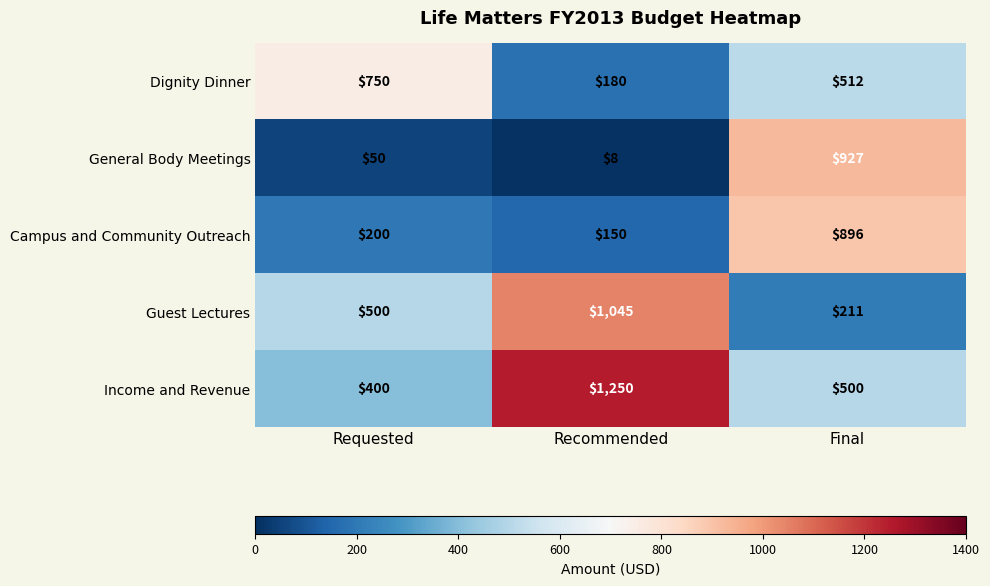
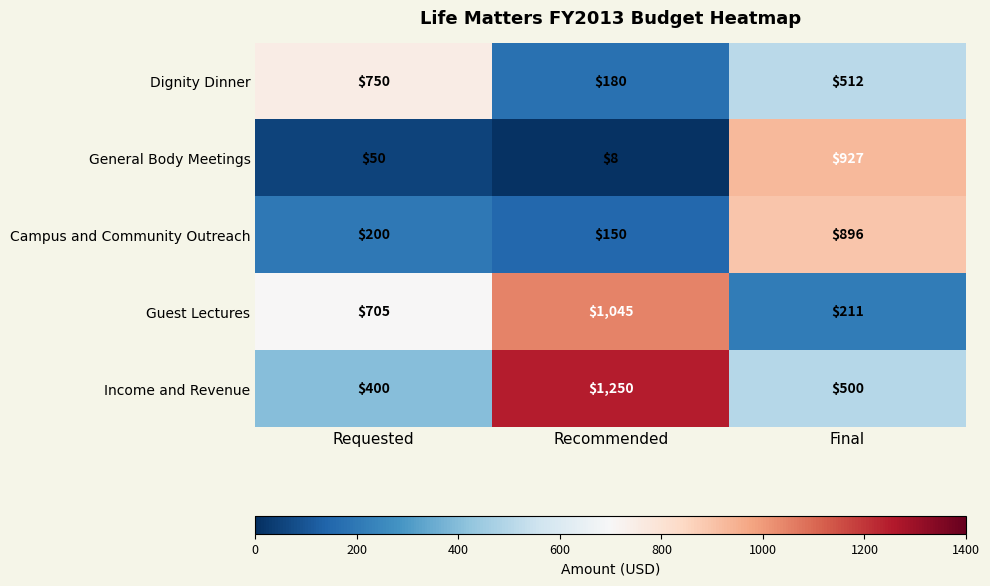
  {
    "Dignity Dinner": {
      "Requested": "$750",
      "Recommended": "$180",
      "Final": "$512"
    },
    "General Body Meetings": {
      "Requested": "$50",
      "Recommended": "$8",
      "Final": "$927"
    },
    "Campus and Community Outreach": {
      "Requested": "$200",
      "Recommended": "$150",
      "Final": "$896"
    },
    "Guest Lectures": {
-     "Requested": "$500",
+     "Requested": "$705",
      "Recommended": "$1,045",
      "Final": "$211"
    },
    "Income and Revenue": {
      "Requested": "$400",
      "Recommended": "$1,250",
      "Final": "$500"
    }
  }
